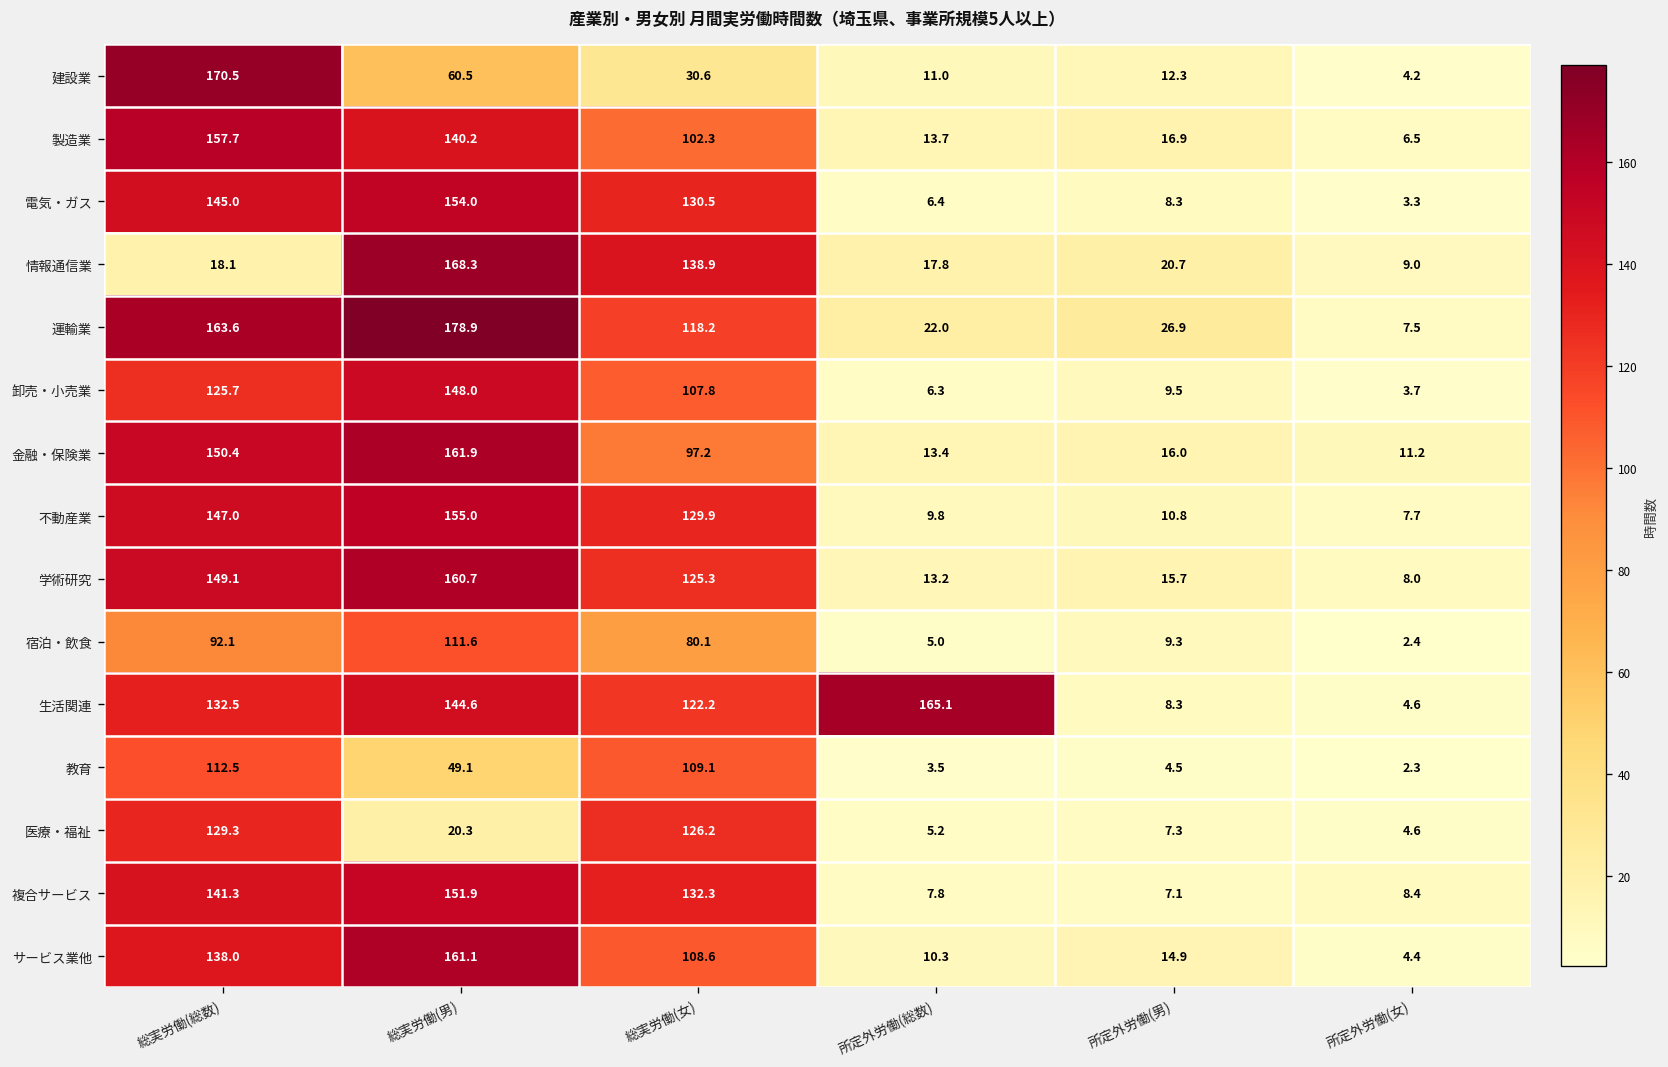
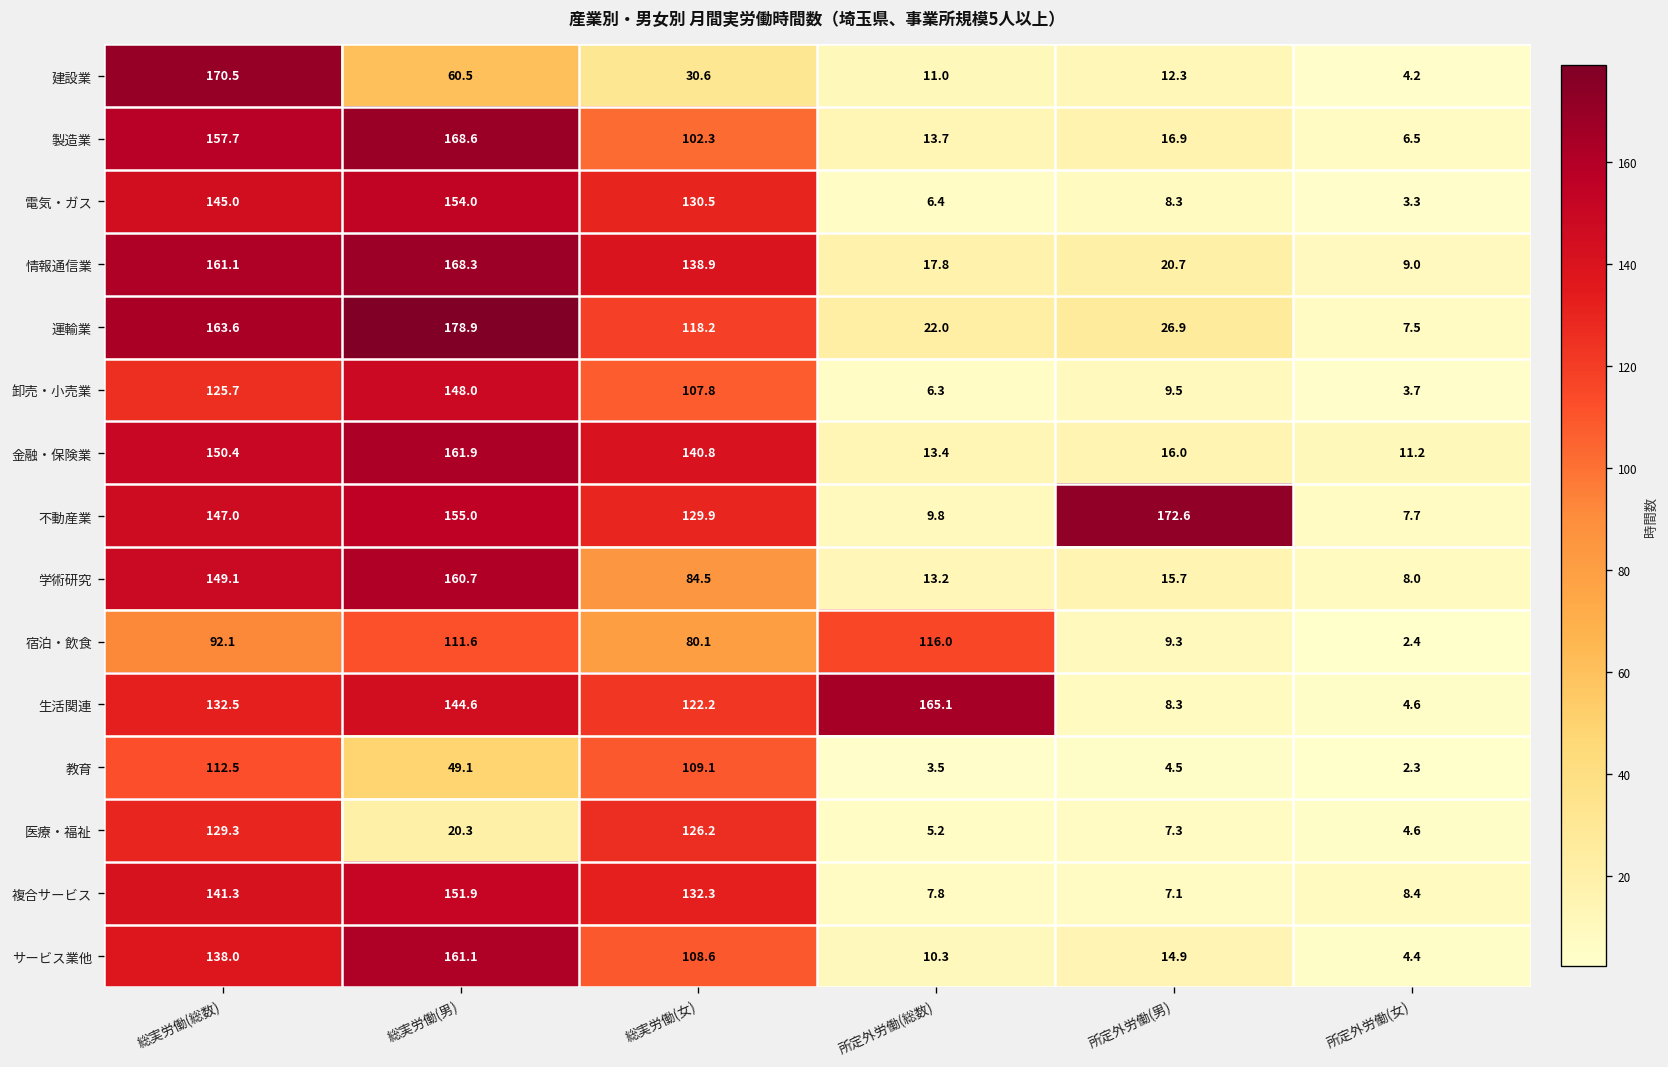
  {
    "建設業": {
      "総実労働(総数)": 170.5,
      "総実労働(男)": 60.5,
      "総実労働(女)": 30.6,
      "所定外労働(総数)": 11.0,
      "所定外労働(男)": 12.3,
      "所定外労働(女)": 4.2
    },
    "製造業": {
      "総実労働(総数)": 157.7,
-     "総実労働(男)": 140.2,
+     "総実労働(男)": 168.6,
      "総実労働(女)": 102.3,
      "所定外労働(総数)": 13.7,
      "所定外労働(男)": 16.9,
      "所定外労働(女)": 6.5
    },
    "電気・ガス": {
      "総実労働(総数)": 145.0,
      "総実労働(男)": 154.0,
      "総実労働(女)": 130.5,
      "所定外労働(総数)": 6.4,
      "所定外労働(男)": 8.3,
      "所定外労働(女)": 3.3
    },
    "情報通信業": {
-     "総実労働(総数)": 18.1,
+     "総実労働(総数)": 161.1,
      "総実労働(男)": 168.3,
      "総実労働(女)": 138.9,
      "所定外労働(総数)": 17.8,
      "所定外労働(男)": 20.7,
      "所定外労働(女)": 9.0
    },
    "運輸業": {
      "総実労働(総数)": 163.6,
      "総実労働(男)": 178.9,
      "総実労働(女)": 118.2,
      "所定外労働(総数)": 22.0,
      "所定外労働(男)": 26.9,
      "所定外労働(女)": 7.5
    },
    "卸売・小売業": {
      "総実労働(総数)": 125.7,
      "総実労働(男)": 148.0,
      "総実労働(女)": 107.8,
      "所定外労働(総数)": 6.3,
      "所定外労働(男)": 9.5,
      "所定外労働(女)": 3.7
    },
    "金融・保険業": {
      "総実労働(総数)": 150.4,
      "総実労働(男)": 161.9,
-     "総実労働(女)": 97.2,
+     "総実労働(女)": 140.8,
      "所定外労働(総数)": 13.4,
      "所定外労働(男)": 16.0,
      "所定外労働(女)": 11.2
    },
    "不動産業": {
      "総実労働(総数)": 147.0,
      "総実労働(男)": 155.0,
      "総実労働(女)": 129.9,
      "所定外労働(総数)": 9.8,
-     "所定外労働(男)": 10.8,
+     "所定外労働(男)": 172.6,
      "所定外労働(女)": 7.7
    },
    "学術研究": {
      "総実労働(総数)": 149.1,
      "総実労働(男)": 160.7,
-     "総実労働(女)": 125.3,
+     "総実労働(女)": 84.5,
      "所定外労働(総数)": 13.2,
      "所定外労働(男)": 15.7,
      "所定外労働(女)": 8.0
    },
    "宿泊・飲食": {
      "総実労働(総数)": 92.1,
      "総実労働(男)": 111.6,
      "総実労働(女)": 80.1,
-     "所定外労働(総数)": 5.0,
+     "所定外労働(総数)": 116.0,
      "所定外労働(男)": 9.3,
      "所定外労働(女)": 2.4
    },
    "生活関連": {
      "総実労働(総数)": 132.5,
      "総実労働(男)": 144.6,
      "総実労働(女)": 122.2,
      "所定外労働(総数)": 165.1,
      "所定外労働(男)": 8.3,
      "所定外労働(女)": 4.6
    },
    "教育": {
      "総実労働(総数)": 112.5,
      "総実労働(男)": 49.1,
      "総実労働(女)": 109.1,
      "所定外労働(総数)": 3.5,
      "所定外労働(男)": 4.5,
      "所定外労働(女)": 2.3
    },
    "医療・福祉": {
      "総実労働(総数)": 129.3,
      "総実労働(男)": 20.3,
      "総実労働(女)": 126.2,
      "所定外労働(総数)": 5.2,
      "所定外労働(男)": 7.3,
      "所定外労働(女)": 4.6
    },
    "複合サービス": {
      "総実労働(総数)": 141.3,
      "総実労働(男)": 151.9,
      "総実労働(女)": 132.3,
      "所定外労働(総数)": 7.8,
      "所定外労働(男)": 7.1,
      "所定外労働(女)": 8.4
    },
    "サービス業他": {
      "総実労働(総数)": 138.0,
      "総実労働(男)": 161.1,
      "総実労働(女)": 108.6,
      "所定外労働(総数)": 10.3,
      "所定外労働(男)": 14.9,
      "所定外労働(女)": 4.4
    }
  }
